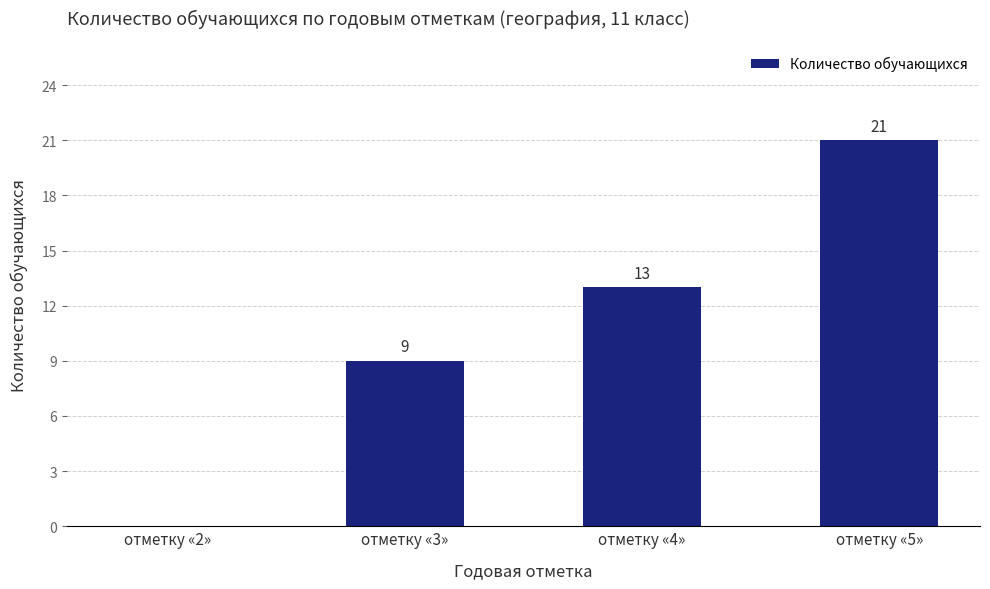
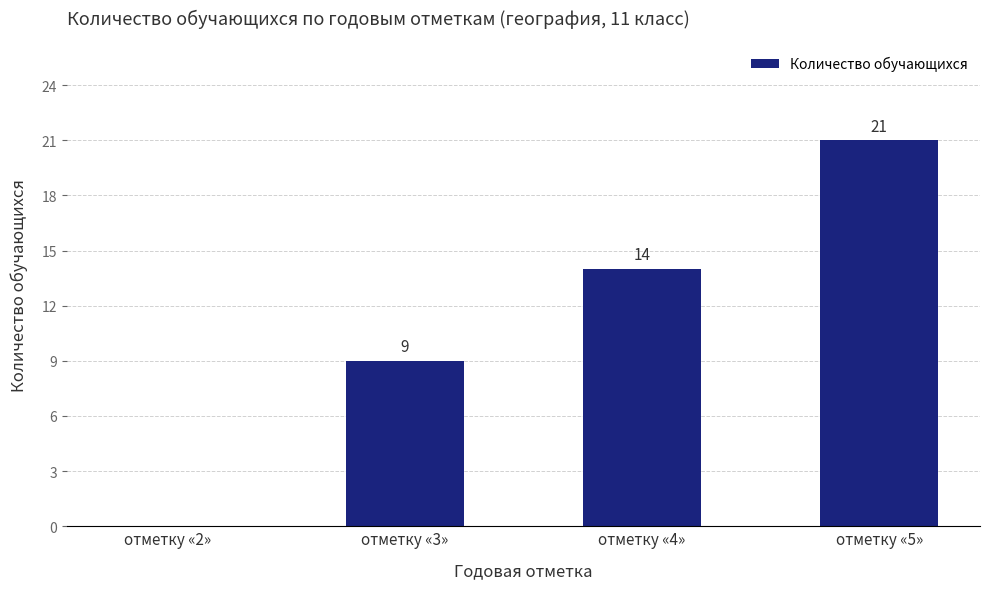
  {
    "отметку «3»": 9,
-   "отметку «4»": 13,
+   "отметку «4»": 14,
    "отметку «5»": 21
  }
